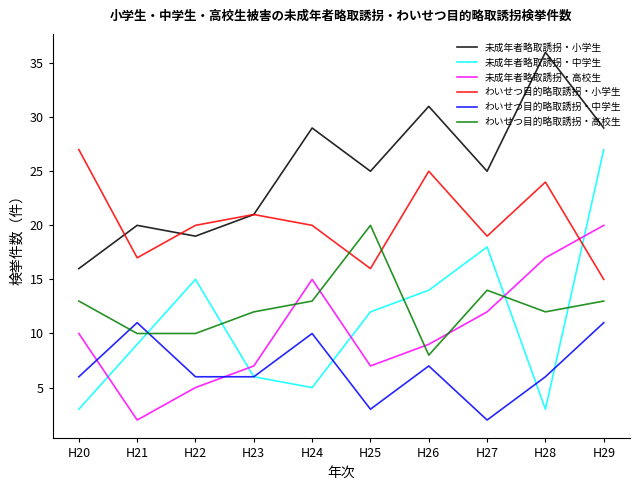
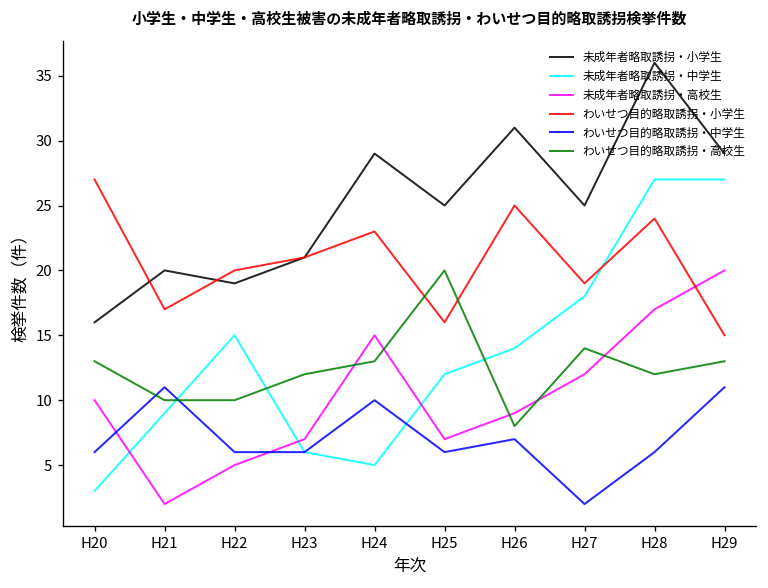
  {
    "未成年者略取誘拐・小学生": {
      "H20": 16,
      "H21": 20,
      "H22": 19,
      "H24": 29,
      "H25": 25,
      "H26": 31,
      "H27": 25,
      "H28": 36,
      "H29": 29
    },
    "未成年者略取誘拐・中学生": {
      "H20": 3,
      "H21": 9,
      "H22": 15,
      "H24": 5,
      "H25": 12,
      "H26": 14,
      "H27": 18,
-     "H28": 3,
+     "H28": 27,
      "H29": 27
    },
    "未成年者略取誘拐・高校生": {
      "H20": 10,
      "H21": 2,
      "H22": 5,
      "H23": 7,
      "H24": 15,
      "H25": 7,
      "H26": 9,
      "H27": 12,
      "H28": 17,
      "H29": 20
    },
    "わいせつ目的略取誘拐・小学生": {
      "H20": 27,
      "H21": 17,
      "H22": 20,
-     "H24": 20,
+     "H24": 23,
      "H25": 16,
      "H26": 25,
      "H27": 19,
      "H28": 24,
      "H29": 15
    },
    "わいせつ目的略取誘拐・中学生": {
      "H20": 6,
      "H21": 11,
      "H22": 6,
      "H24": 10,
-     "H25": 3,
+     "H25": 6,
      "H26": 7,
      "H27": 2,
      "H28": 6,
      "H29": 11
    },
    "わいせつ目的略取誘拐・高校生": {
      "H20": 13,
      "H21": 10,
      "H22": 10,
      "H23": 12,
      "H24": 13,
      "H25": 20,
      "H26": 8,
      "H27": 14,
      "H28": 12,
      "H29": 13
    }
  }
